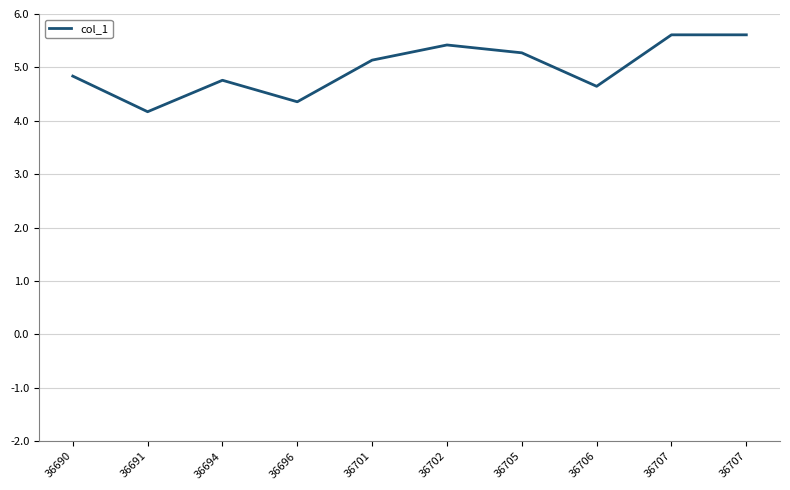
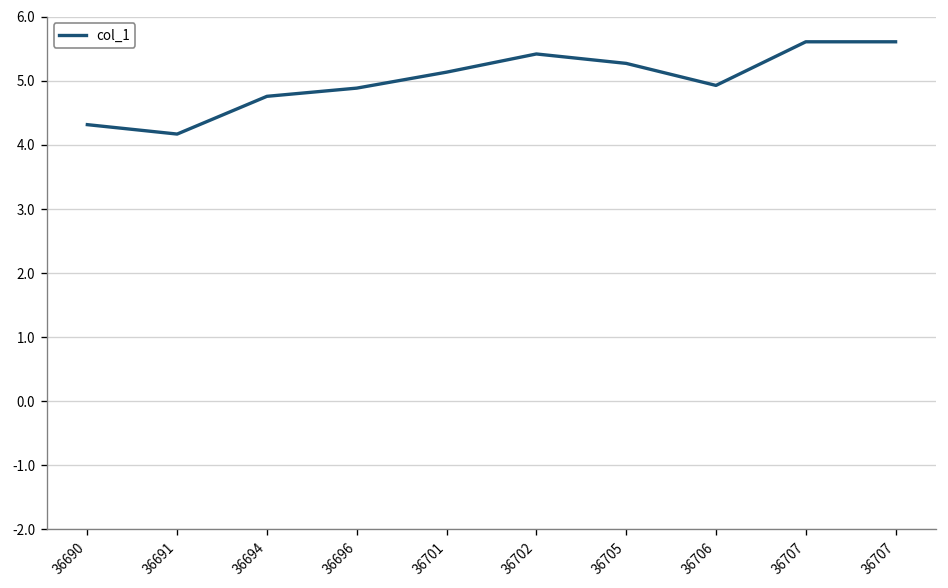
  {
-   "36690": 4.8,
+   "36690": 4.3,
    "36691": 4.2,
    "36694": 4.8,
-   "36696": 4.4,
+   "36696": 4.9,
    "36701": 5.1,
    "36702": 5.4,
    "36705": 5.3,
-   "36706": 4.6
+   "36706": 4.9
  }
